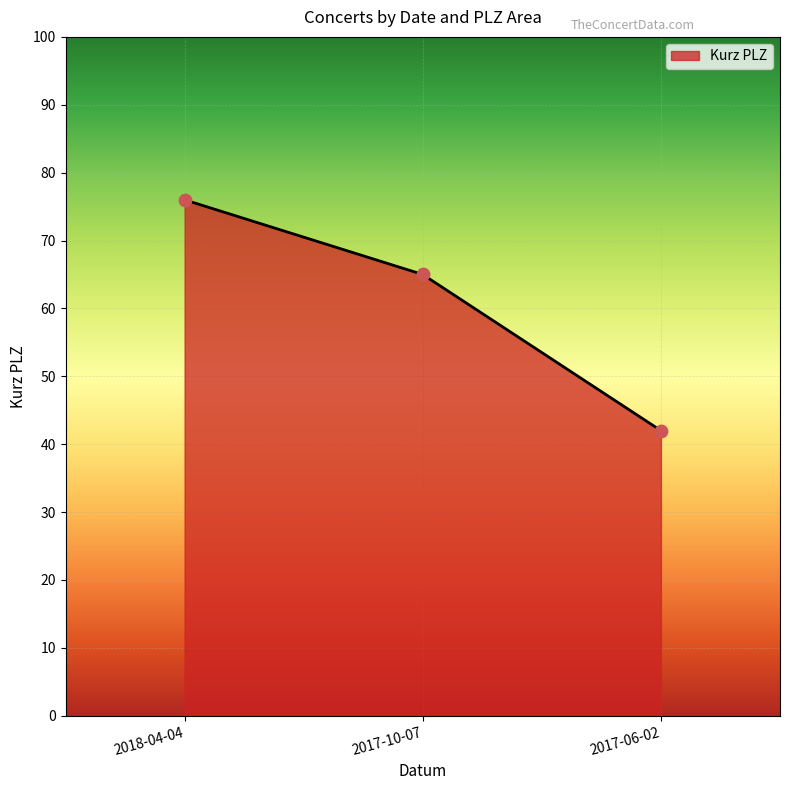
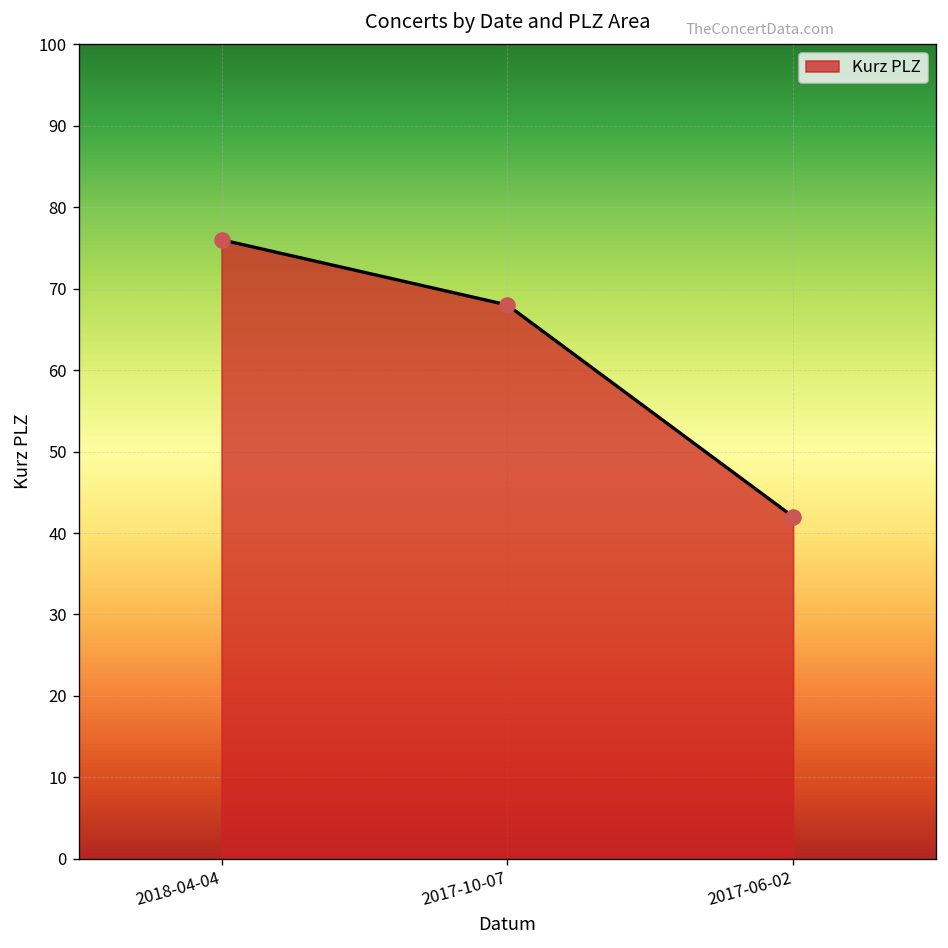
  {
    "2018-04-04": 76,
-   "2017-10-07": 65,
+   "2017-10-07": 68,
    "2017-06-02": 42
  }
